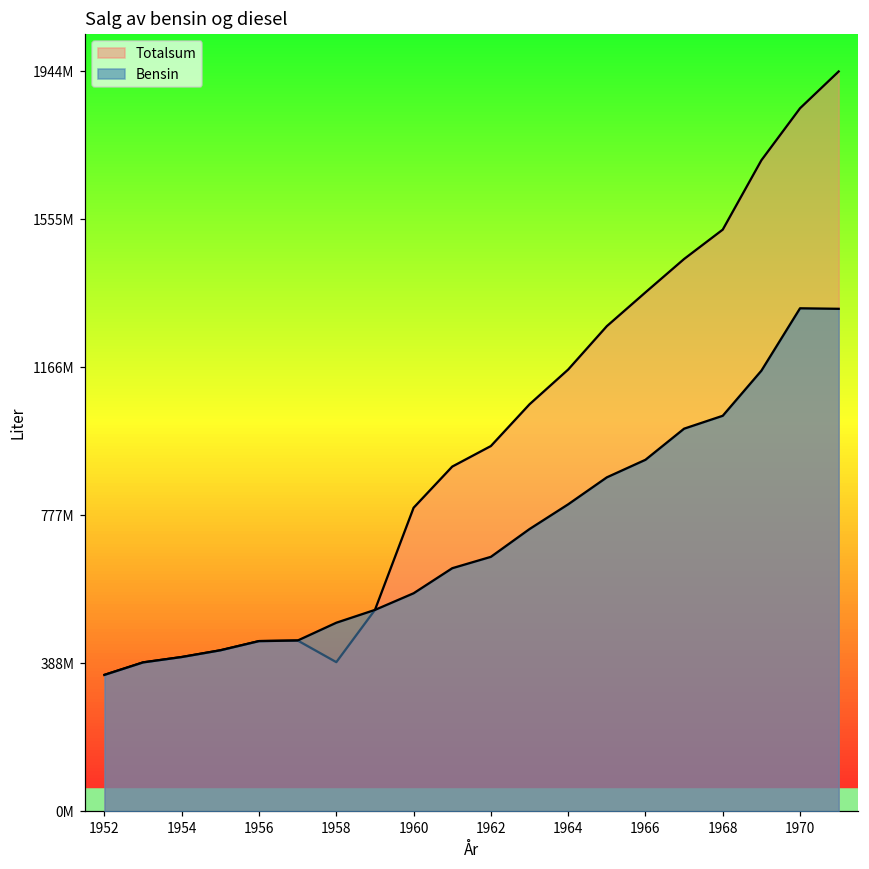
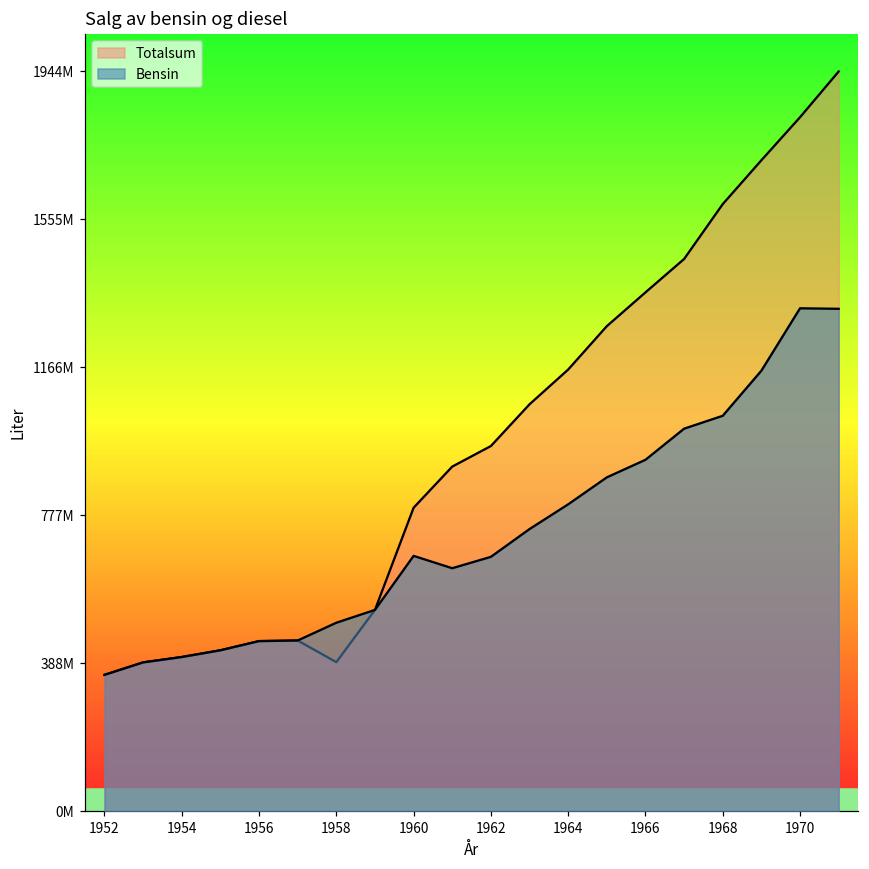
  {
    "Totalsum": {
      "1958": 390000000,
      "1960": 800000000,
      "1962": 960000000,
      "1964": 1160000000,
      "1966": 1360000000,
-     "1968": 1530000000,
-     "1970": 1850000000
+     "1968": 1600000000,
+     "1970": 1820000000
    },
    "Bensin": {
      "1958": 500000000,
-     "1960": 570000000,
+     "1960": 670000000,
      "1962": 670000000,
      "1964": 810000000,
      "1966": 920000000,
      "1968": 1040000000,
      "1970": 1320000000
    }
  }
